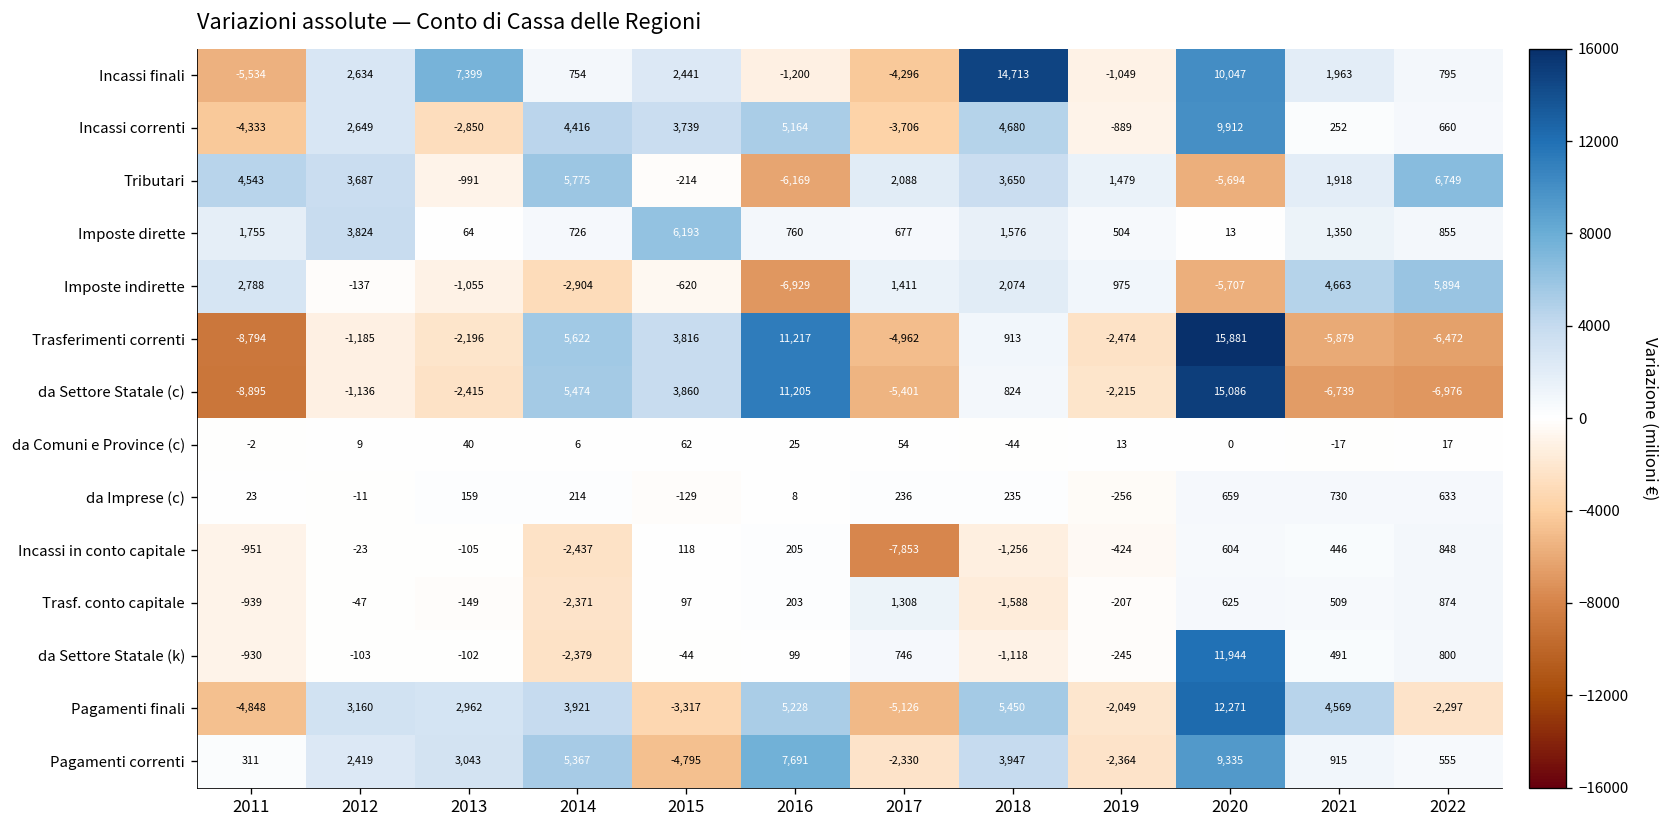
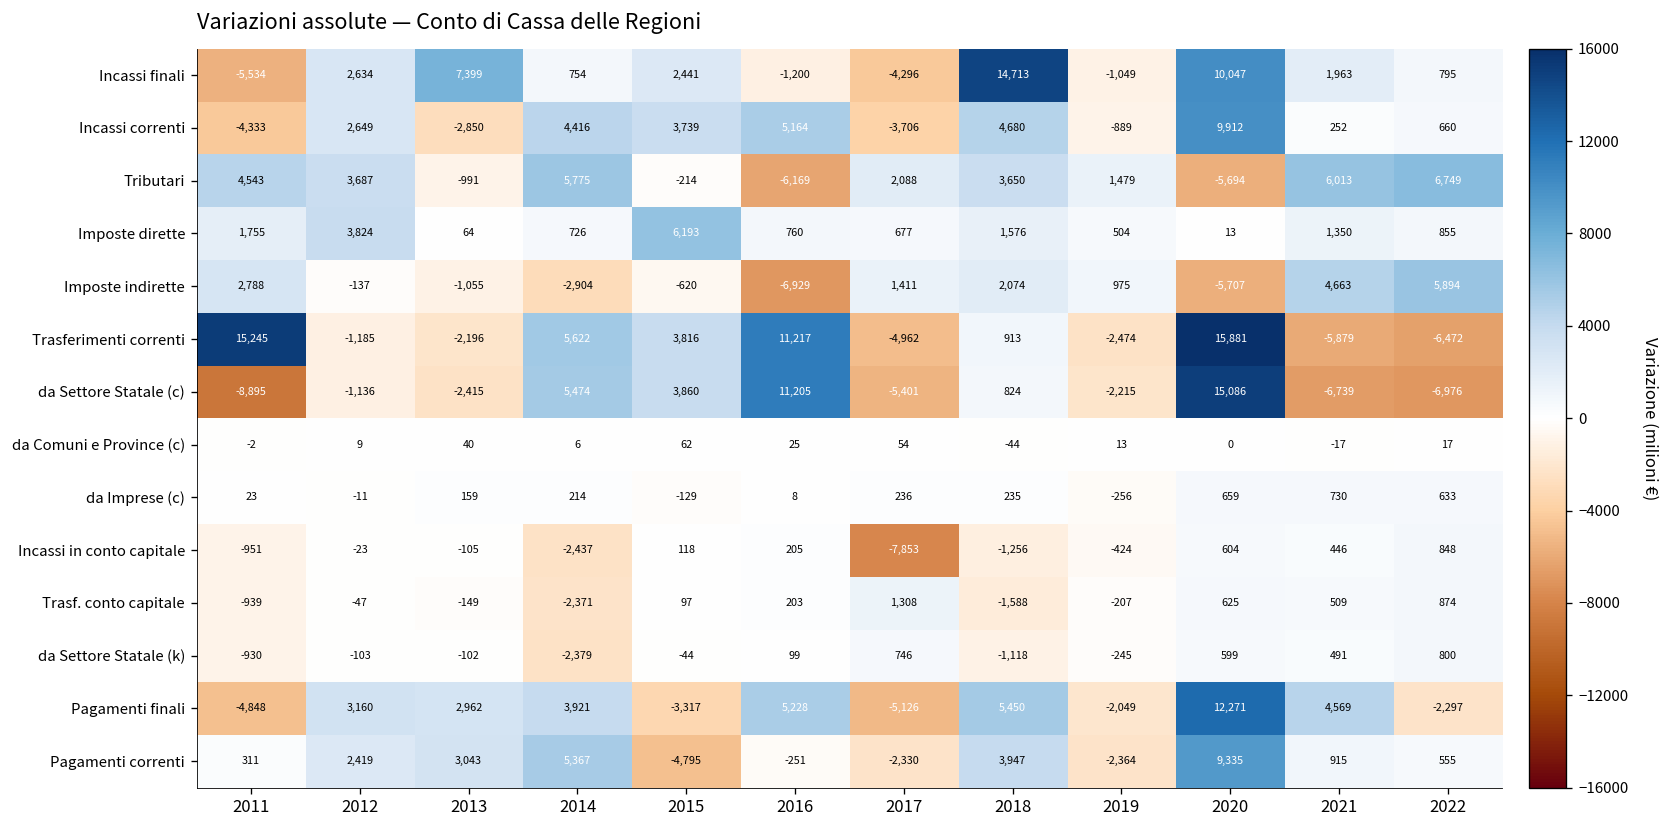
  {
    "Incassi finali": {
      "2011": "-5,534",
      "2012": "2,634",
      "2013": "7,399",
      "2014": "754",
      "2015": "2,441",
      "2016": "-1,200",
      "2017": "-4,296",
      "2018": "14,713",
      "2019": "-1,049",
      "2020": "10,047",
      "2021": "1,963",
      "2022": "795"
    },
    "Incassi correnti": {
      "2011": "-4,333",
      "2012": "2,649",
      "2013": "-2,850",
      "2014": "4,416",
      "2015": "3,739",
      "2016": "5,164",
      "2017": "-3,706",
      "2018": "4,680",
      "2019": "-889",
      "2020": "9,912",
      "2021": "252",
      "2022": "660"
    },
    "Tributari": {
      "2011": "4,543",
      "2012": "3,687",
      "2013": "-991",
      "2014": "5,775",
      "2015": "-214",
      "2016": "-6,169",
      "2017": "2,088",
      "2018": "3,650",
      "2019": "1,479",
      "2020": "-5,694",
-     "2021": "1,918",
+     "2021": "6,013",
      "2022": "6,749"
    },
    "Imposte dirette": {
      "2011": "1,755",
      "2012": "3,824",
      "2013": "64",
      "2014": "726",
      "2015": "6,193",
      "2016": "760",
      "2017": "677",
      "2018": "1,576",
      "2019": "504",
      "2020": "13",
      "2021": "1,350",
      "2022": "855"
    },
    "Imposte indirette": {
      "2011": "2,788",
      "2012": "-137",
      "2013": "-1,055",
      "2014": "-2,904",
      "2015": "-620",
      "2016": "-6,929",
      "2017": "1,411",
      "2018": "2,074",
      "2019": "975",
      "2020": "-5,707",
      "2021": "4,663",
      "2022": "5,894"
    },
    "Trasferimenti correnti": {
-     "2011": "-8,794",
+     "2011": "15,245",
      "2012": "-1,185",
      "2013": "-2,196",
      "2014": "5,622",
      "2015": "3,816",
      "2016": "11,217",
      "2017": "-4,962",
      "2018": "913",
      "2019": "-2,474",
      "2020": "15,881",
      "2021": "-5,879",
      "2022": "-6,472"
    },
    "da Settore Statale (c)": {
      "2011": "-8,895",
      "2012": "-1,136",
      "2013": "-2,415",
      "2014": "5,474",
      "2015": "3,860",
      "2016": "11,205",
      "2017": "-5,401",
      "2018": "824",
      "2019": "-2,215",
      "2020": "15,086",
      "2021": "-6,739",
      "2022": "-6,976"
    },
    "da Comuni e Province (c)": {
      "2011": "-2",
      "2012": "9",
      "2013": "40",
      "2014": "6",
      "2015": "62",
      "2016": "25",
      "2017": "54",
      "2018": "-44",
      "2019": "13",
      "2020": "0",
      "2021": "-17",
      "2022": "17"
    },
    "da Imprese (c)": {
      "2011": "23",
      "2012": "-11",
      "2013": "159",
      "2014": "214",
      "2015": "-129",
      "2016": "8",
      "2017": "236",
      "2018": "235",
      "2019": "-256",
      "2020": "659",
      "2021": "730",
      "2022": "633"
    },
    "Incassi in conto capitale": {
      "2011": "-951",
      "2012": "-23",
      "2013": "-105",
      "2014": "-2,437",
      "2015": "118",
      "2016": "205",
      "2017": "-7,853",
      "2018": "-1,256",
      "2019": "-424",
      "2020": "604",
      "2021": "446",
      "2022": "848"
    },
    "Trasf. conto capitale": {
      "2011": "-939",
      "2012": "-47",
      "2013": "-149",
      "2014": "-2,371",
      "2015": "97",
      "2016": "203",
      "2017": "1,308",
      "2018": "-1,588",
      "2019": "-207",
      "2020": "625",
      "2021": "509",
      "2022": "874"
    },
    "da Settore Statale (k)": {
      "2011": "-930",
      "2012": "-103",
      "2013": "-102",
      "2014": "-2,379",
      "2015": "-44",
      "2016": "99",
      "2017": "746",
      "2018": "-1,118",
      "2019": "-245",
-     "2020": "11,944",
+     "2020": "599",
      "2021": "491",
      "2022": "800"
    },
    "Pagamenti finali": {
      "2011": "-4,848",
      "2012": "3,160",
      "2013": "2,962",
      "2014": "3,921",
      "2015": "-3,317",
      "2016": "5,228",
      "2017": "-5,126",
      "2018": "5,450",
      "2019": "-2,049",
      "2020": "12,271",
      "2021": "4,569",
      "2022": "-2,297"
    },
    "Pagamenti correnti": {
      "2011": "311",
      "2012": "2,419",
      "2013": "3,043",
      "2014": "5,367",
      "2015": "-4,795",
-     "2016": "7,691",
+     "2016": "-251",
      "2017": "-2,330",
      "2018": "3,947",
      "2019": "-2,364",
      "2020": "9,335",
      "2021": "915",
      "2022": "555"
    }
  }
